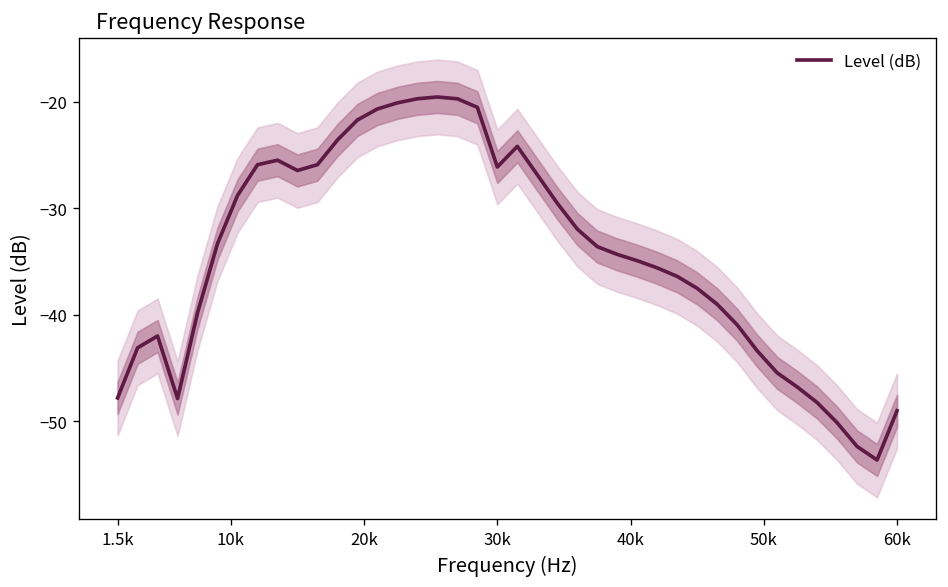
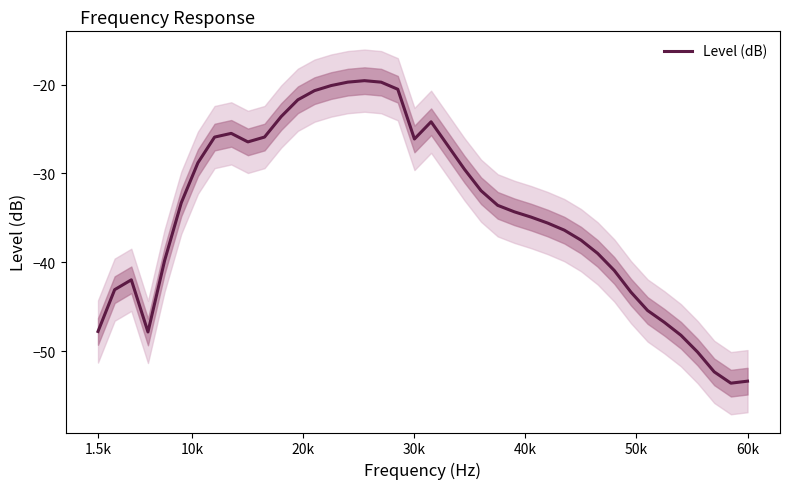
  {
    "Level (dB)": {
      "1.5k": -48,
      "30k": -26,
-     "60k": -49
+     "60k": -53
    }
  }
